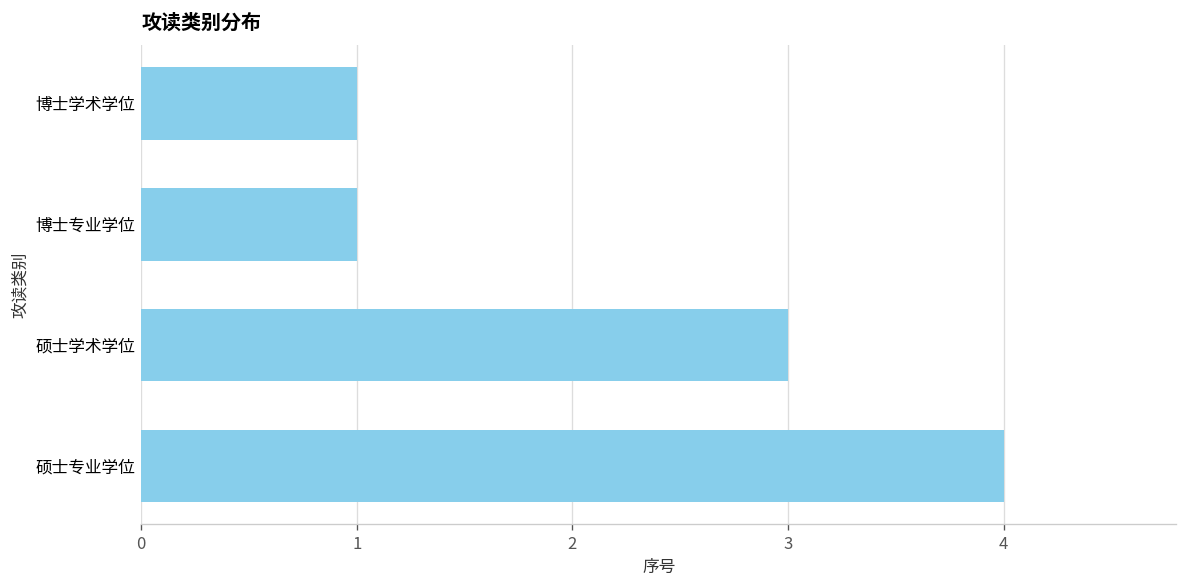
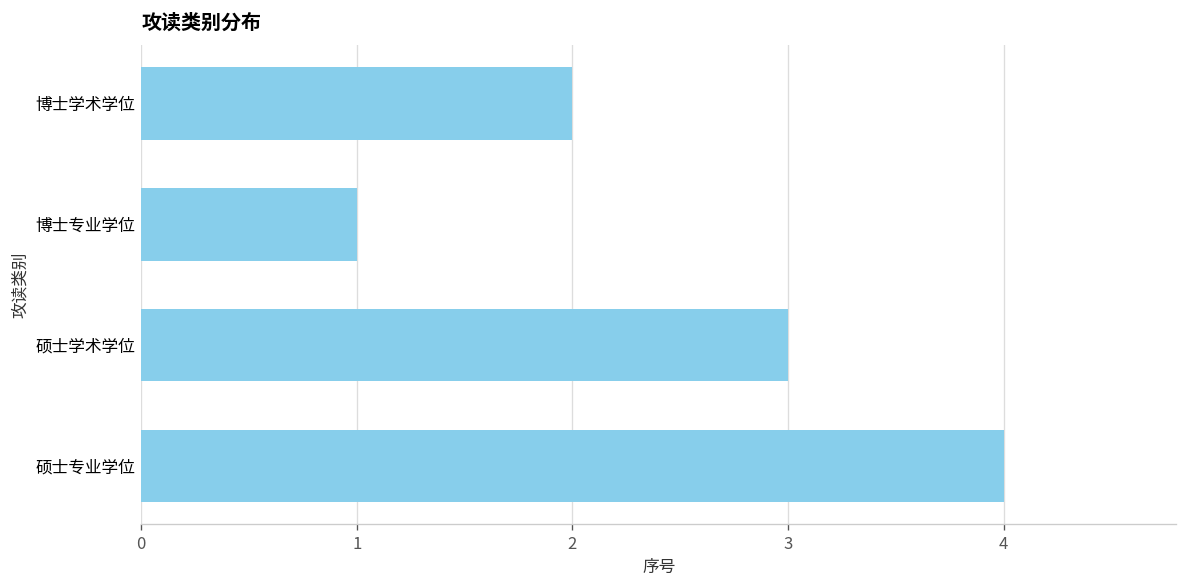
  {
-   "博士学术学位": 1,
+   "博士学术学位": 2,
    "博士专业学位": 1,
    "硕士学术学位": 3,
    "硕士专业学位": 4
  }
